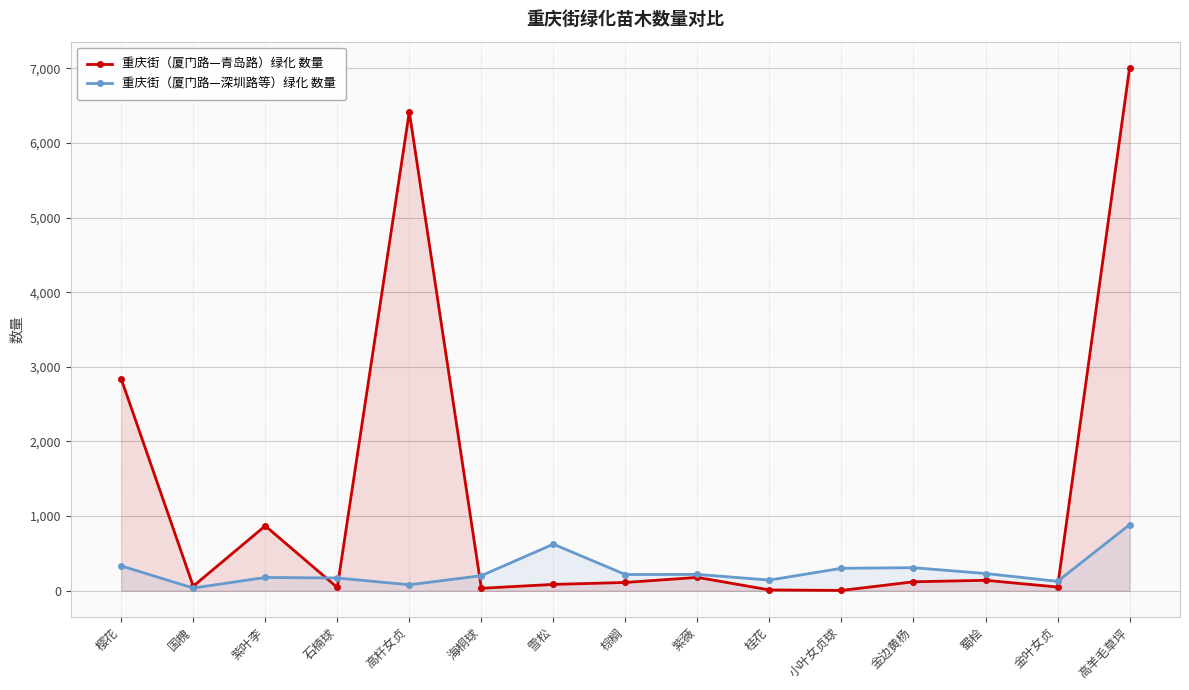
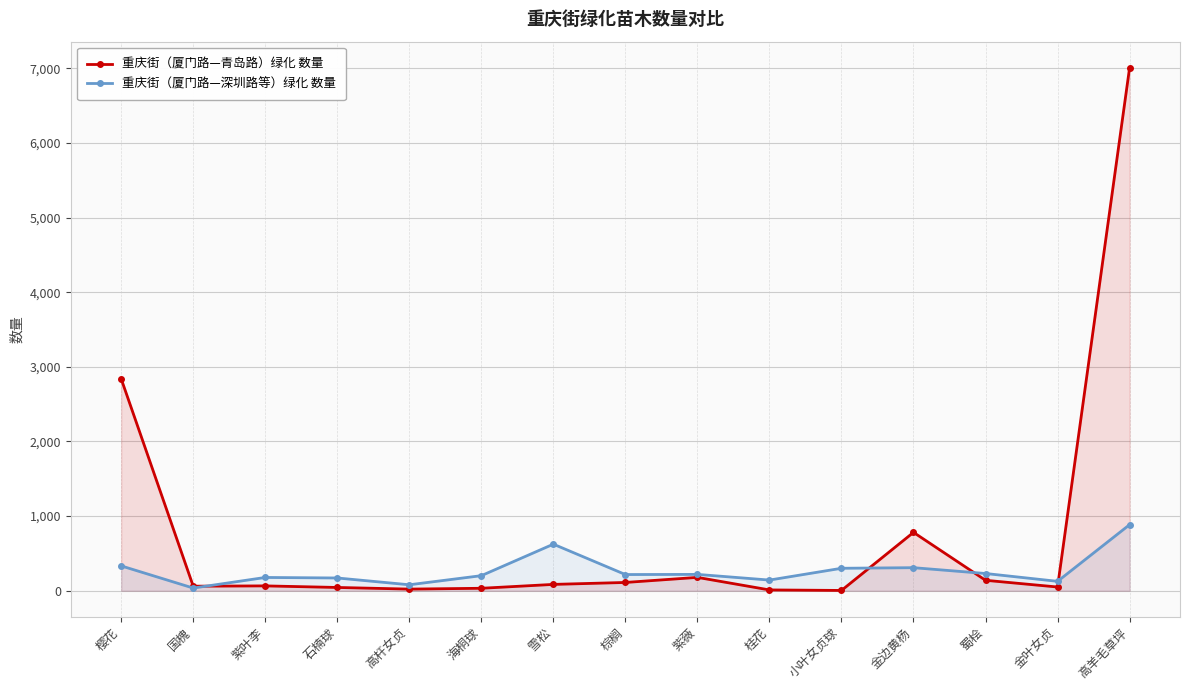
  {
    "重庆街（厦门路—青岛路）绿化 数量": {
      "樱花": "2,800",
-     "紫叶李": "900",
+     "紫叶李": "100",
      "石楠球": "0",
-     "高杆女贞": "6,400",
+     "高杆女贞": "0",
      "海桐球": "0",
      "雪松": "100",
      "棕榈": "100",
      "紫薇": "200",
      "桂花": "0",
      "小叶女贞球": "0",
-     "金边黄杨": "100",
+     "金边黄杨": "800",
      "蜀桧": "100",
      "金叶女贞": "100",
      "高羊毛草坪": "7,000"
    },
    "重庆街（厦门路—深圳路等）绿化 数量": {
      "樱花": "300",
      "紫叶李": "200",
      "石楠球": "200",
      "高杆女贞": "100",
      "海桐球": "200",
      "雪松": "600",
      "棕榈": "200",
      "紫薇": "200",
      "桂花": "100",
      "小叶女贞球": "300",
      "金边黄杨": "300",
      "蜀桧": "200",
      "金叶女贞": "100",
      "高羊毛草坪": "900"
    }
  }
